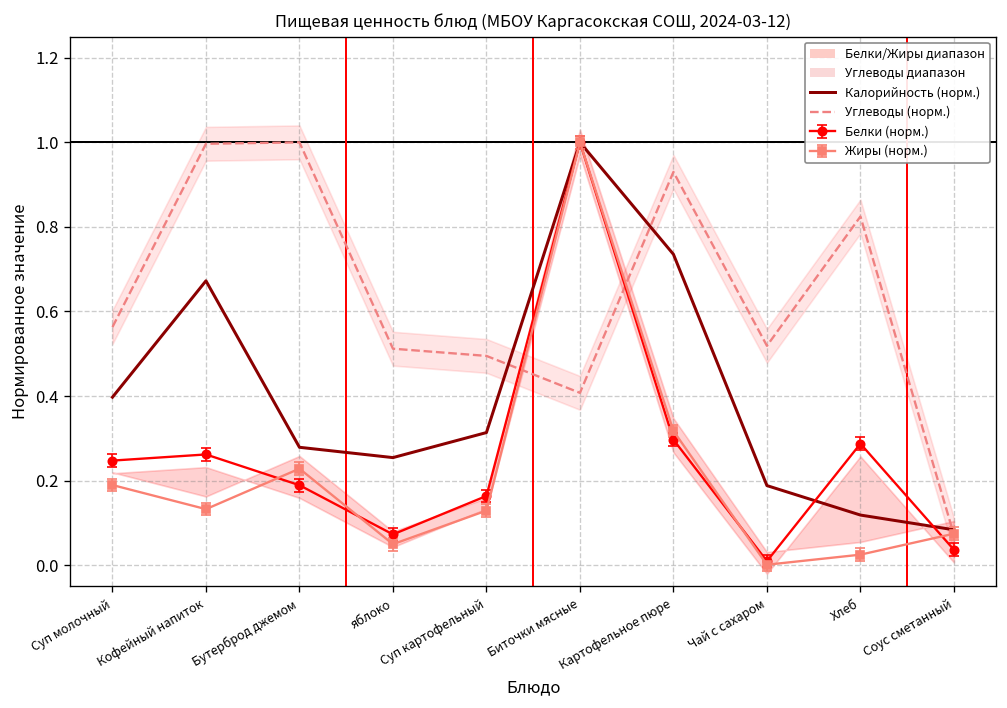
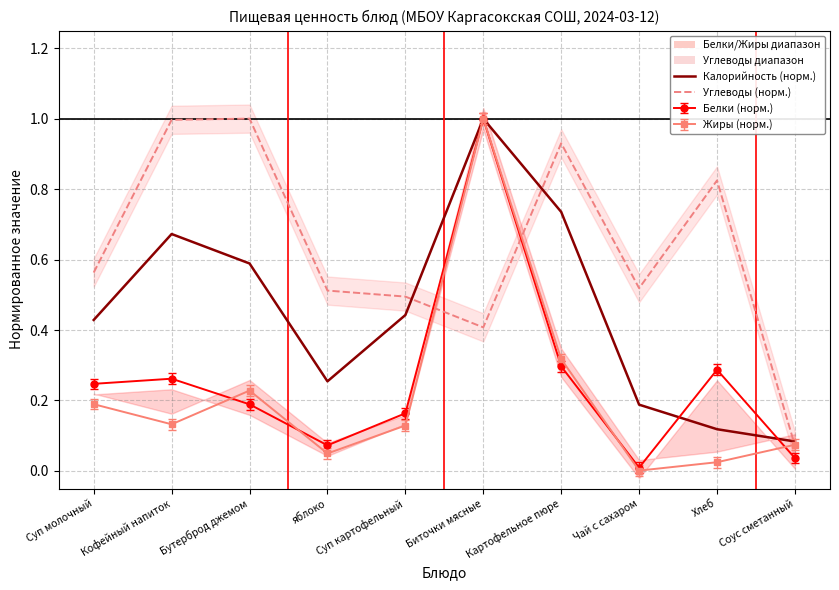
  {
    "Калорийность (норм.)": {
-     "Суп молочный": 0.40,
+     "Суп молочный": 0.43,
      "Кофейный напиток": 0.67,
-     "Бутерброд джемом": 0.28,
+     "Бутерброд джемом": 0.59,
      "яблоко": 0.25,
-     "Суп картофельный": 0.31,
+     "Суп картофельный": 0.44,
      "Картофельное пюре": 0.74,
      "Чай с сахаром": 0.19,
      "Хлеб": 0.12
    }
  }
